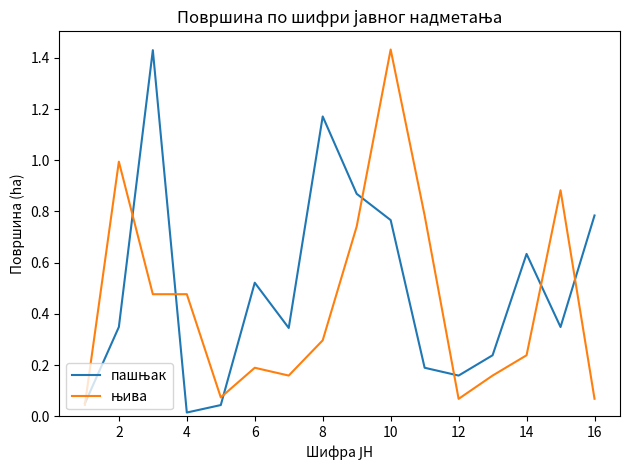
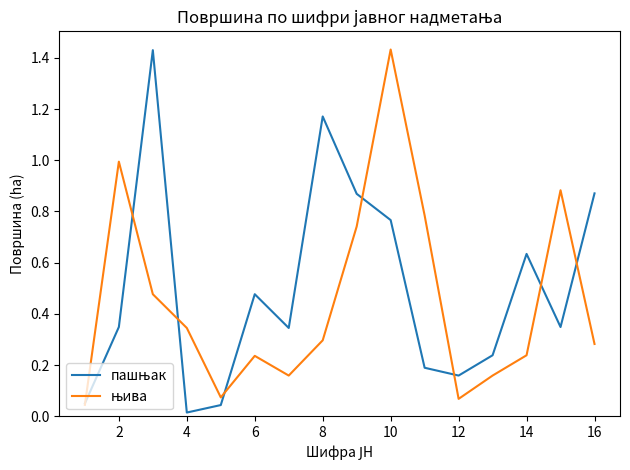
  {
    "пашњак": {
      "2": 0.35,
      "4": 0.01,
-     "6": 0.52,
+     "6": 0.48,
      "8": 1.17,
      "10": 0.77,
      "12": 0.16,
      "14": 0.63,
-     "16": 0.78
+     "16": 0.87
    },
    "њива": {
      "2": 0.99,
-     "4": 0.48,
-     "6": 0.19,
+     "4": 0.34,
+     "6": 0.24,
      "8": 0.30,
      "10": 1.43,
      "12": 0.07,
      "14": 0.24,
-     "16": 0.07
+     "16": 0.28
    }
  }
